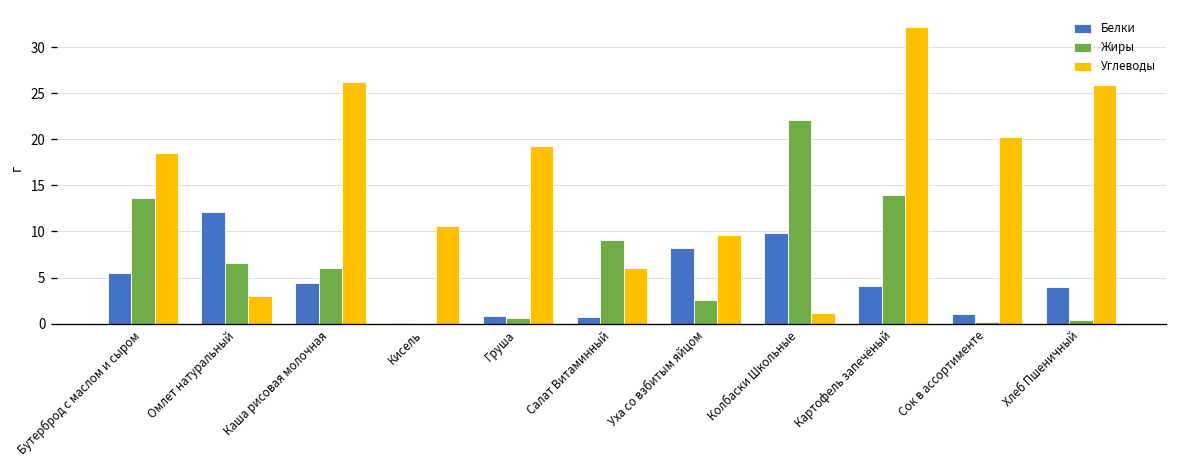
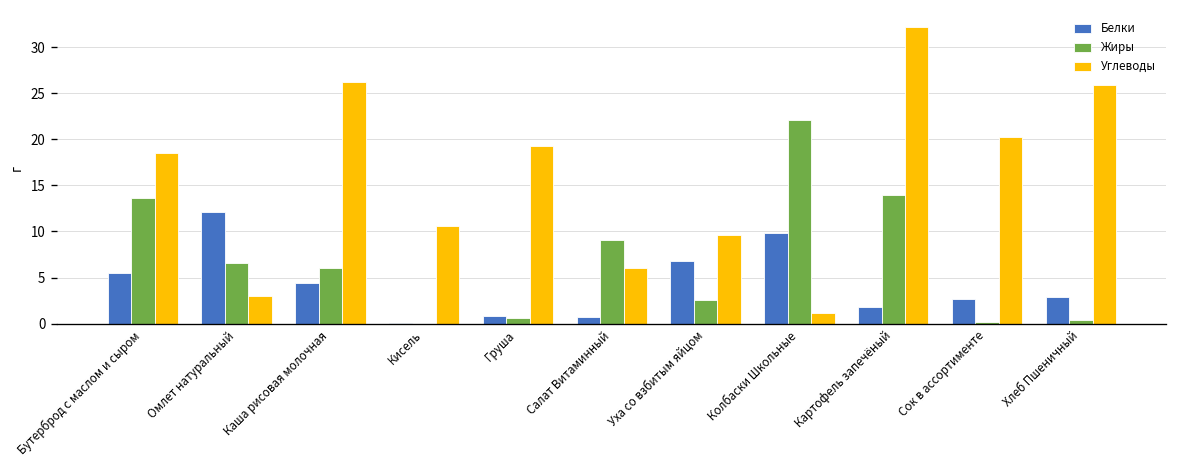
  {
    "Белки": {
      "Бутерброд с маслом и сыром": 6,
      "Омлет натуральный": 12,
      "Каша рисовая молочная": 4,
      "Груша": 1,
      "Салат Витаминный": 1,
-     "Уха со взбитым яйцом": 8,
+     "Уха со взбитым яйцом": 7,
      "Колбаски Школьные": 10,
-     "Картофель запечёный": 4,
-     "Сок в ассортименте": 1,
-     "Хлеб Пшеничный": 4
+     "Картофель запечёный": 2,
+     "Сок в ассортименте": 3,
+     "Хлеб Пшеничный": 3
    },
    "Жиры": {
      "Бутерброд с маслом и сыром": 14,
      "Омлет натуральный": 7,
      "Каша рисовая молочная": 6,
      "Кисель": 0,
      "Груша": 1,
      "Салат Витаминный": 9,
      "Уха со взбитым яйцом": 3,
      "Колбаски Школьные": 22,
      "Картофель запечёный": 14,
      "Хлеб Пшеничный": 0
    },
    "Углеводы": {
      "Бутерброд с маслом и сыром": 19,
      "Омлет натуральный": 3,
      "Каша рисовая молочная": 26,
      "Кисель": 11,
      "Груша": 19,
      "Салат Витаминный": 6,
      "Уха со взбитым яйцом": 10,
      "Колбаски Школьные": 1,
      "Картофель запечёный": 32,
      "Сок в ассортименте": 20,
      "Хлеб Пшеничный": 26
    }
  }
